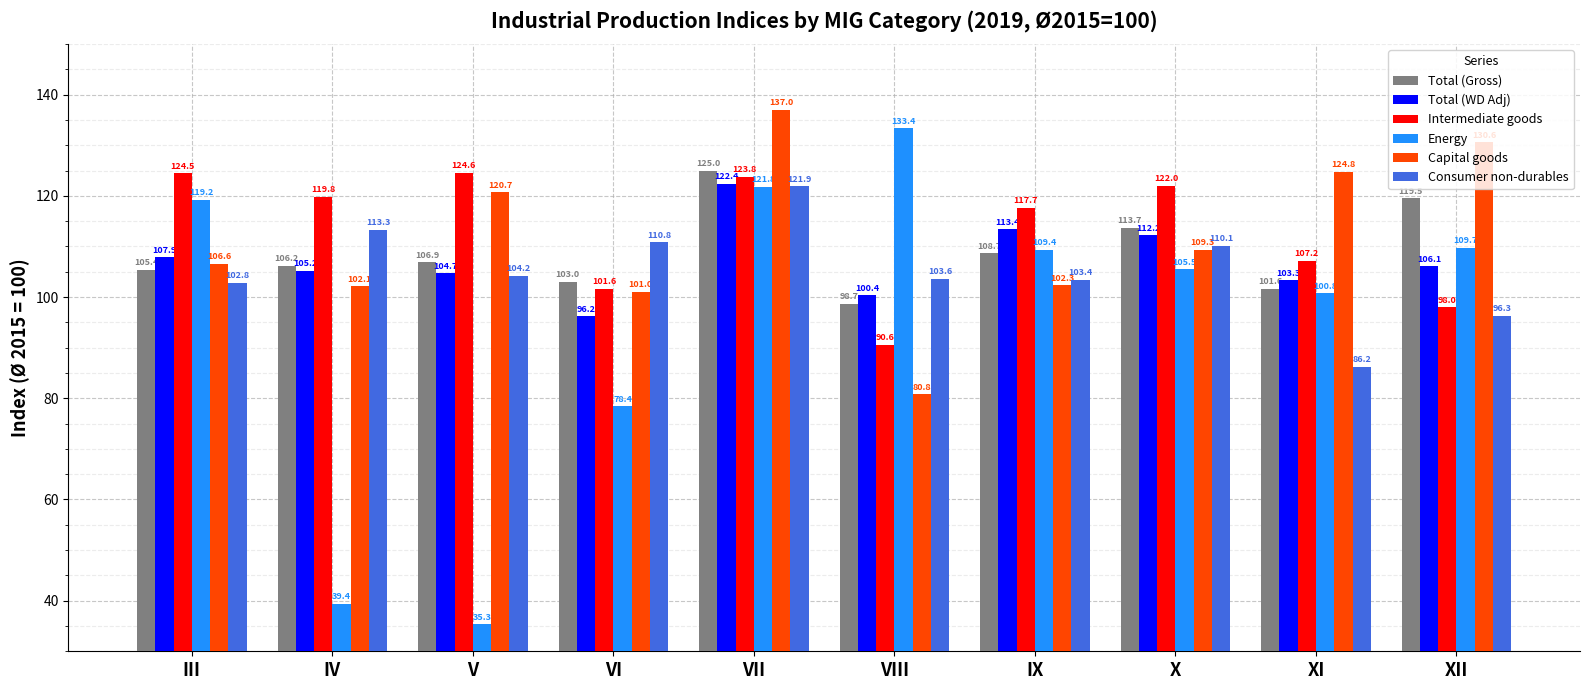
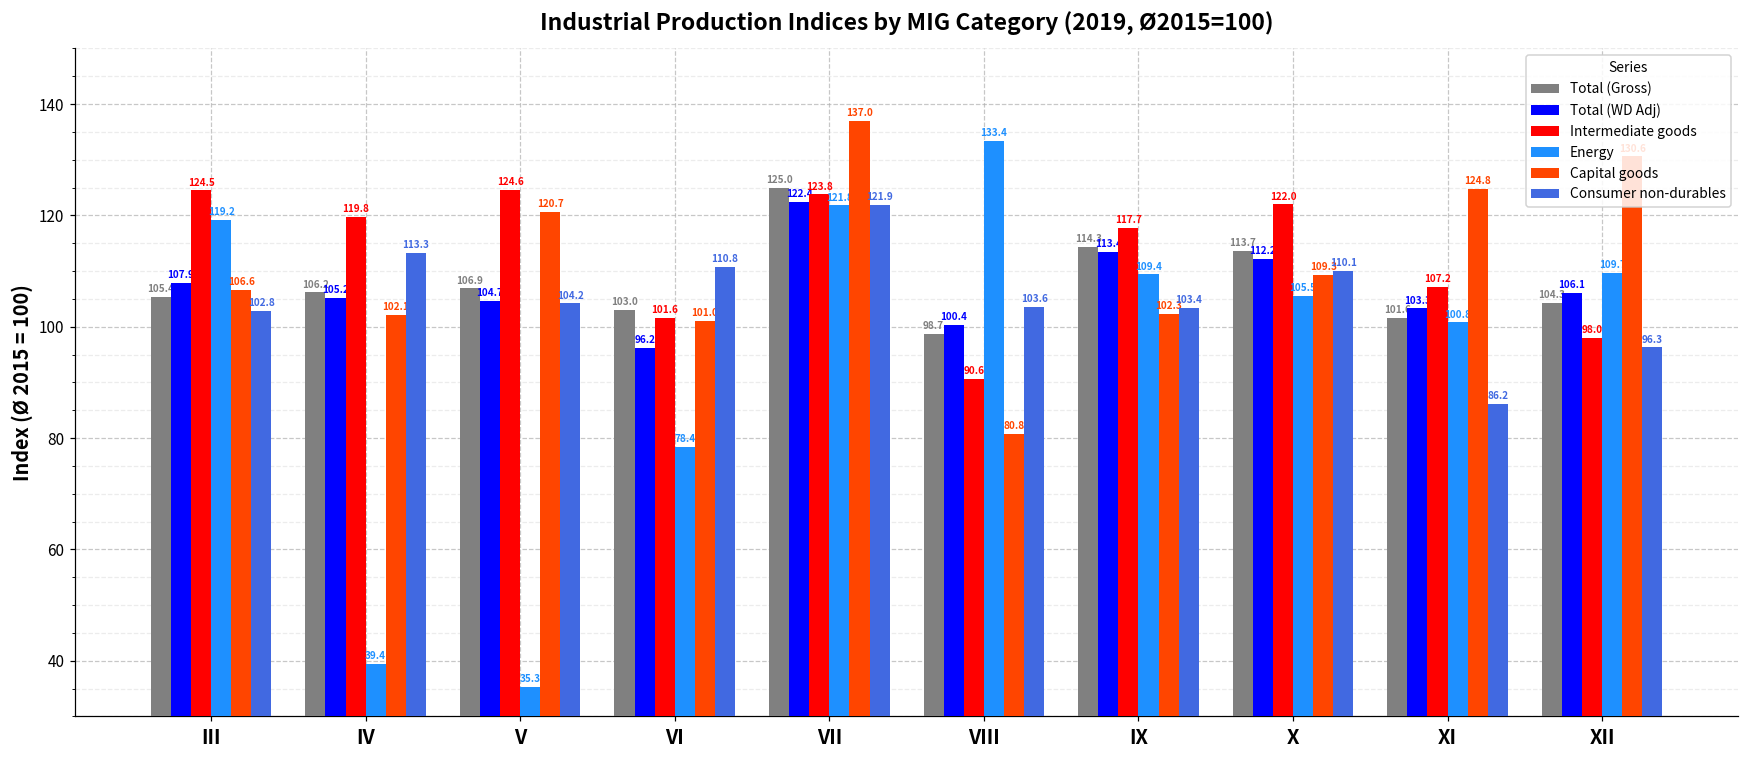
  {
    "Total (Gross)": {
      "III": 105.4,
      "IV": 106.2,
      "V": 106.9,
      "VI": 103.0,
      "VII": 125.0,
      "VIII": 98.7,
-     "IX": 108.7,
+     "IX": 114.3,
      "X": 113.7,
      "XI": 101.6,
-     "XII": 120
+     "XII": 104
    },
    "Total (WD Adj)": {
      "III": 107.9,
      "IV": 105.2,
      "V": 104.7,
      "VI": 96.2,
      "VII": 122.4,
      "VIII": 100.4,
      "IX": 113.4,
      "X": 112.2,
      "XI": 103.3,
      "XII": 106.1
    },
    "Intermediate goods": {
      "III": 124.5,
      "IV": 119.8,
      "V": 124.6,
      "VI": 101.6,
      "VII": 123.8,
      "VIII": 90.6,
      "IX": 117.7,
      "X": 122.0,
      "XI": 107.2,
      "XII": 98.0
    },
    "Energy": {
      "III": 119.2,
      "IV": 39.4,
      "V": 35.3,
      "VI": 78.4,
      "VII": 121.8,
      "VIII": 133.4,
      "IX": 109.4,
      "X": 105.5,
      "XI": 100.8,
      "XII": 109.7
    },
    "Capital goods": {
      "III": 106.6,
      "IV": 102.1,
      "V": 120.7,
      "VI": 101.0,
      "VII": 137.0,
      "VIII": 80.8,
      "IX": 102.3,
      "X": 109.3,
      "XI": 124.8
    },
    "Consumer non-durables": {
      "III": 102.8,
      "IV": 113.3,
      "V": 104.2,
      "VI": 110.8,
      "VII": 121.9,
      "VIII": 103.6,
      "IX": 103.4,
      "X": 110.1,
      "XI": 86.2,
      "XII": 96.3
    }
  }
